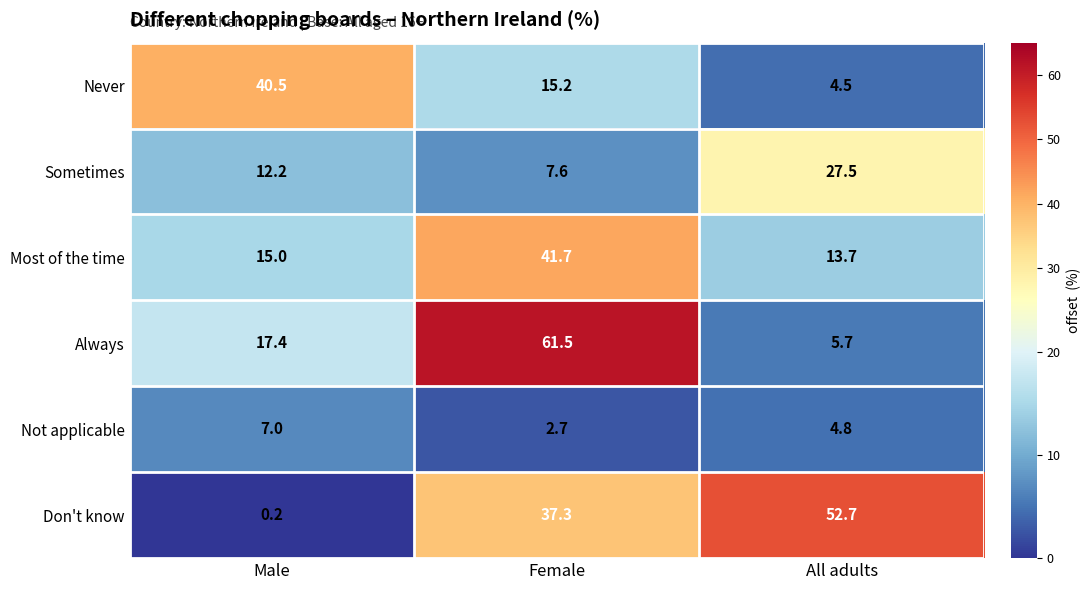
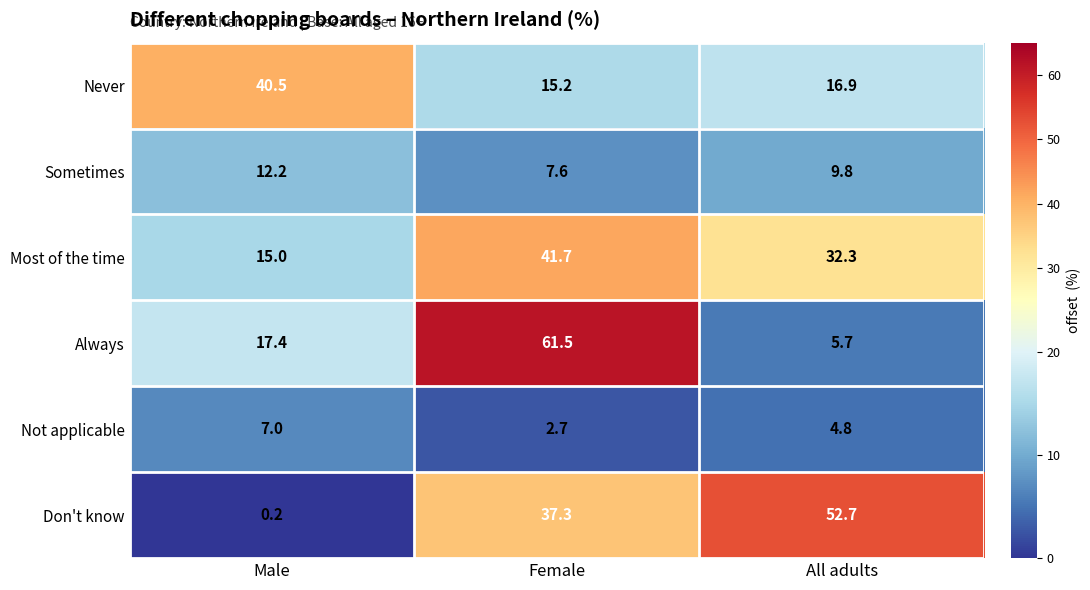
  {
    "Never": {
      "Male": 40.5,
      "Female": 15.2,
-     "All adults": 4.5
+     "All adults": 16.9
    },
    "Sometimes": {
      "Male": 12.2,
      "Female": 7.6,
-     "All adults": 27.5
+     "All adults": 9.8
    },
    "Most of the time": {
      "Male": 15.0,
      "Female": 41.7,
-     "All adults": 13.7
+     "All adults": 32.3
    },
    "Always": {
      "Male": 17.4,
      "Female": 61.5,
      "All adults": 5.7
    },
    "Not applicable": {
      "Male": 7.0,
      "Female": 2.7,
      "All adults": 4.8
    },
    "Don't know": {
      "Male": 0.2,
      "Female": 37.3,
      "All adults": 52.7
    }
  }
